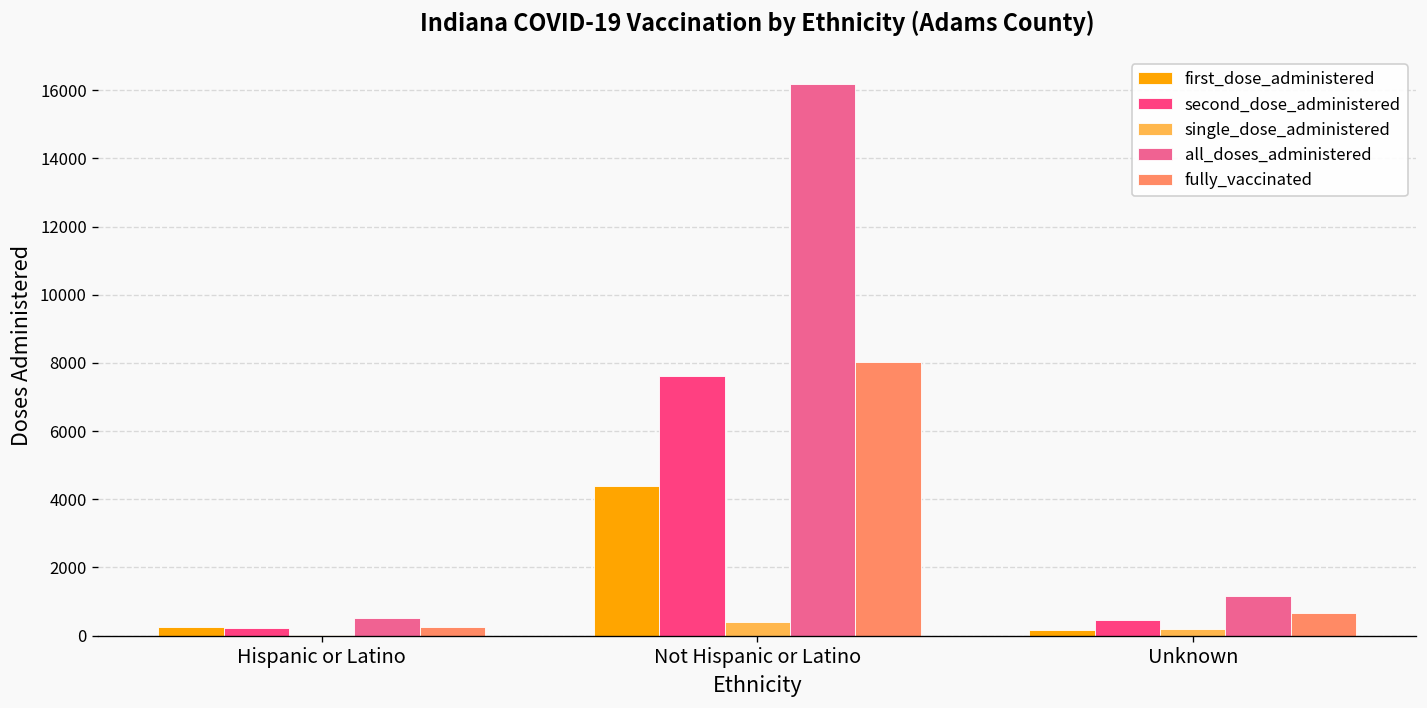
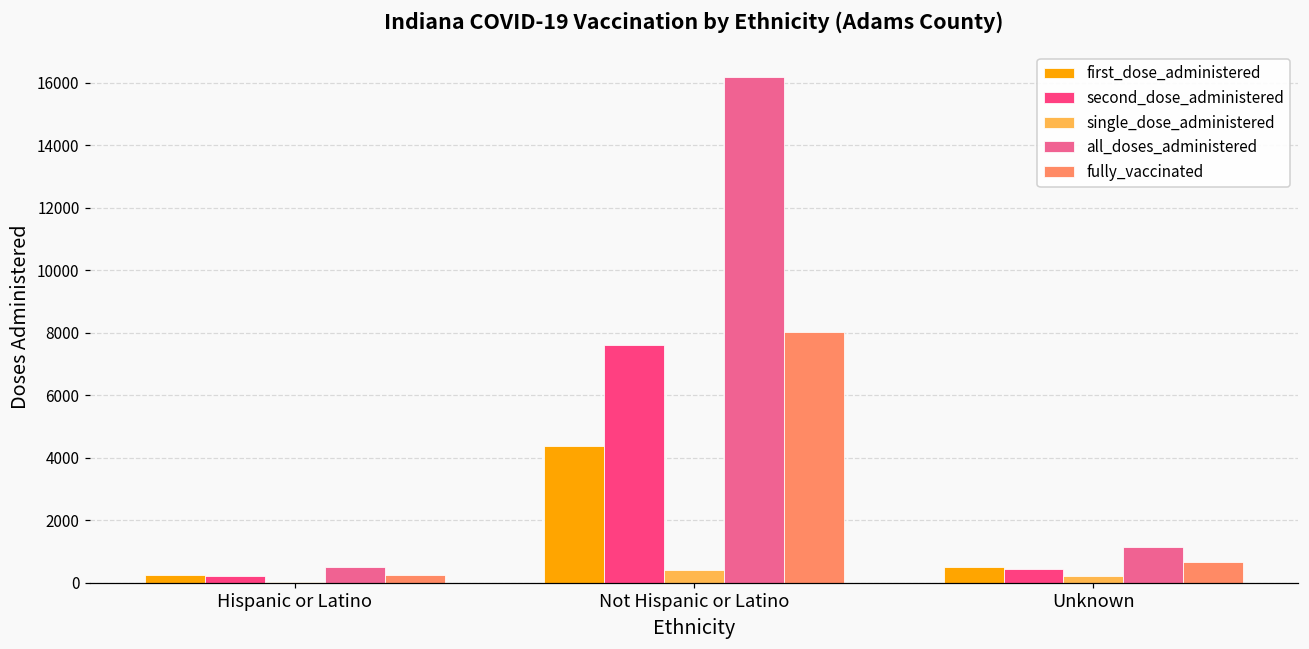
  {
    "first_dose_administered": {
      "Hispanic or Latino": 300,
      "Not Hispanic or Latino": 4400,
-     "Unknown": 200
+     "Unknown": 500
    }
  }
